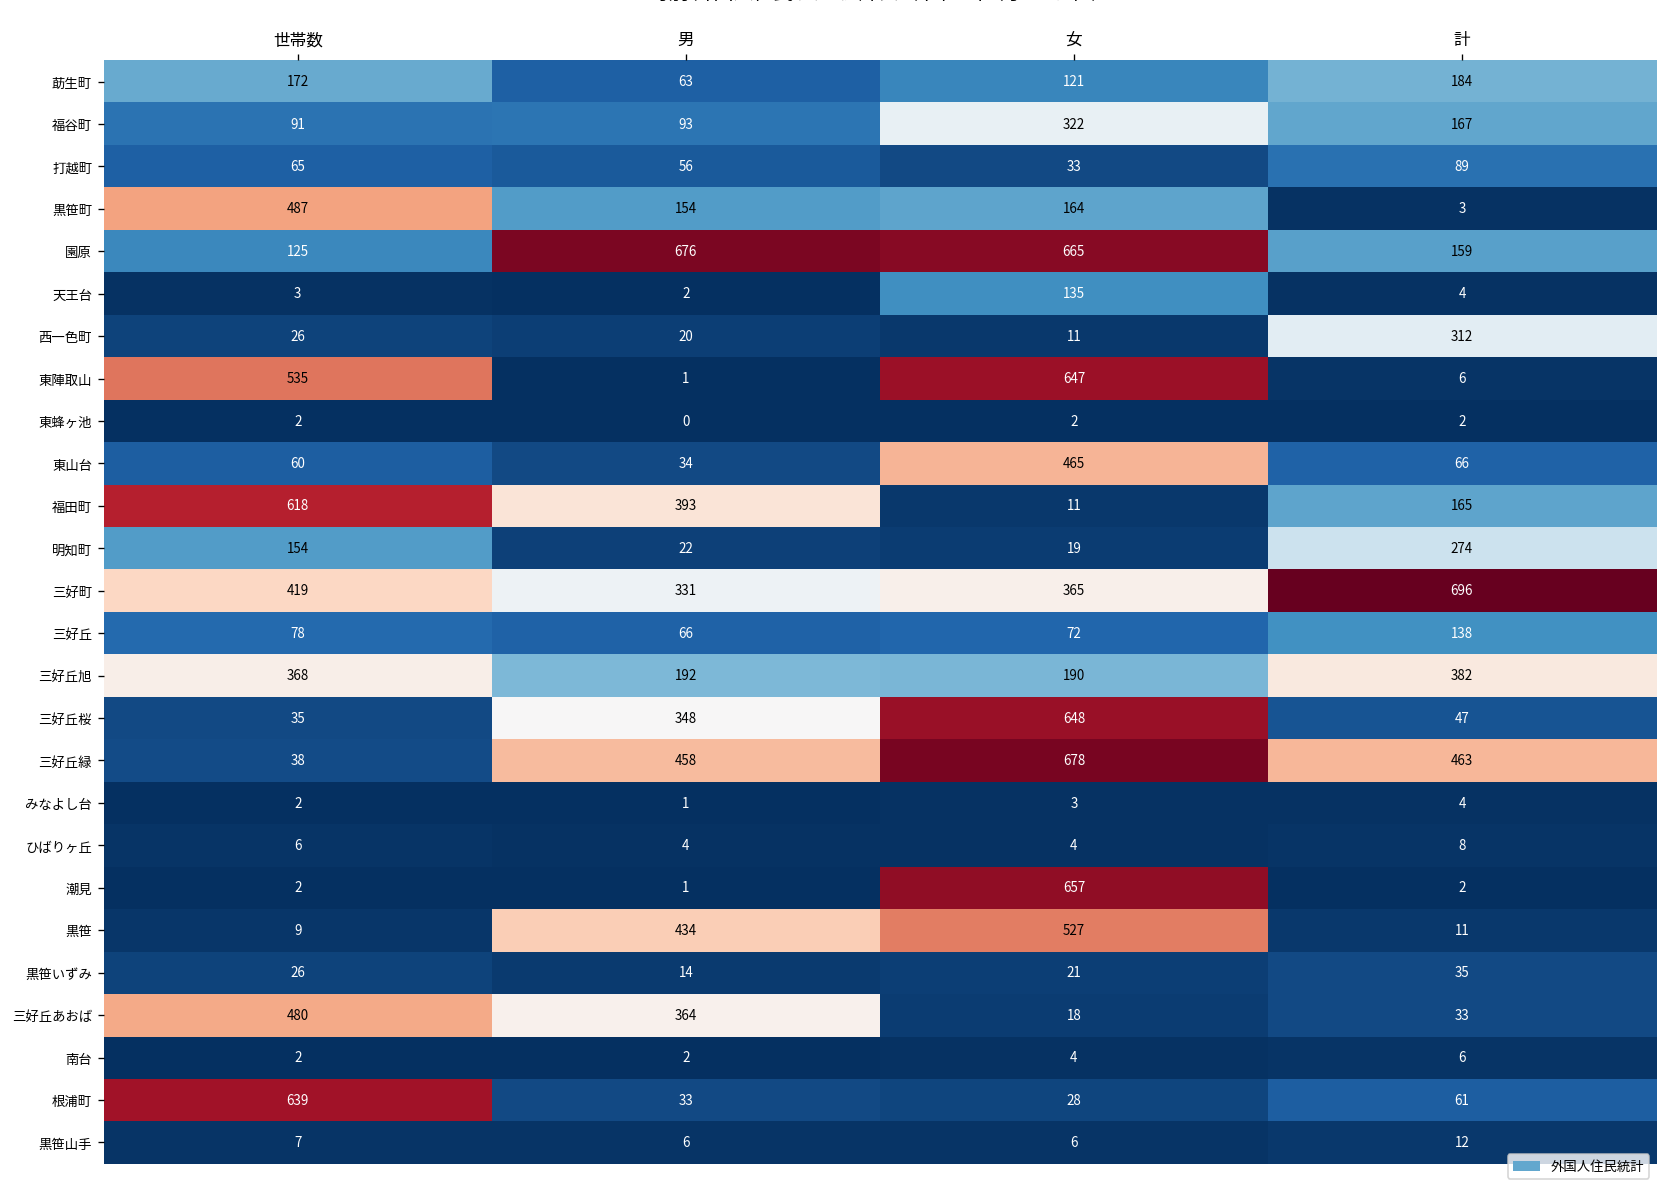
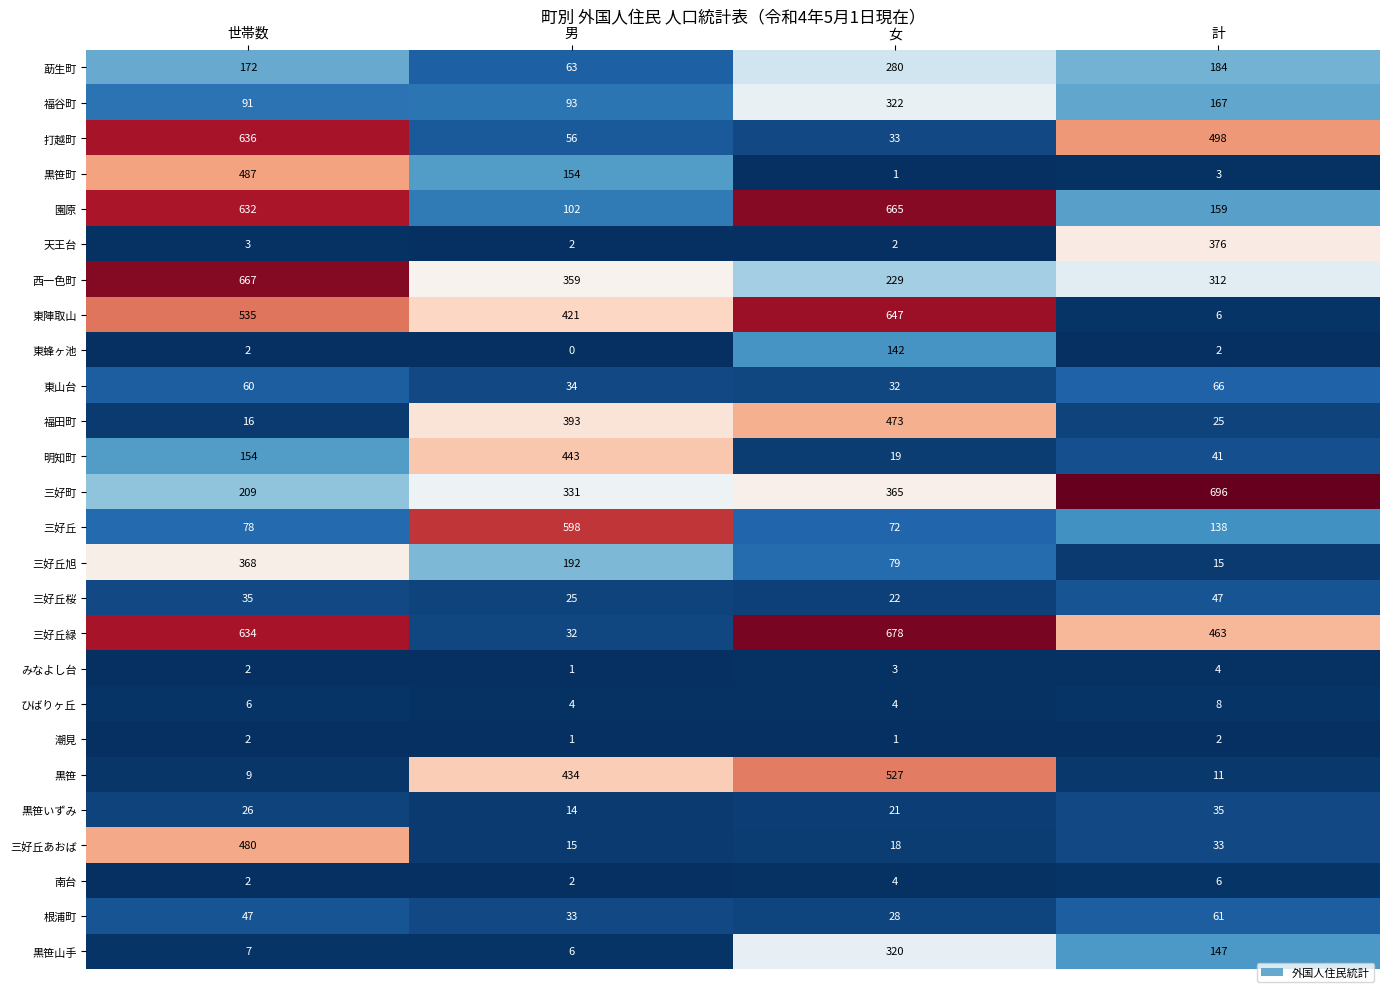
  {
    "莇生町": {
      "世帯数": 172,
      "男": 63,
-     "女": 121,
+     "女": 280,
      "計": 184
    },
    "福谷町": {
      "世帯数": 91,
      "男": 93,
      "女": 322,
      "計": 167
    },
    "打越町": {
-     "世帯数": 65,
+     "世帯数": 636,
      "男": 56,
      "女": 33,
-     "計": 89
+     "計": 498
    },
    "黒笹町": {
      "世帯数": 487,
      "男": 154,
-     "女": 164,
+     "女": 1,
      "計": 3
    },
    "園原": {
-     "世帯数": 125,
-     "男": 676,
+     "世帯数": 632,
+     "男": 102,
      "女": 665,
      "計": 159
    },
    "天王台": {
      "世帯数": 3,
      "男": 2,
-     "女": 135,
-     "計": 4
+     "女": 2,
+     "計": 376
    },
    "西一色町": {
-     "世帯数": 26,
-     "男": 20,
-     "女": 11,
+     "世帯数": 667,
+     "男": 359,
+     "女": 229,
      "計": 312
    },
    "東陣取山": {
      "世帯数": 535,
-     "男": 1,
+     "男": 421,
      "女": 647,
      "計": 6
    },
    "東蜂ヶ池": {
      "世帯数": 2,
      "男": 0,
-     "女": 2,
+     "女": 142,
      "計": 2
    },
    "東山台": {
      "世帯数": 60,
      "男": 34,
-     "女": 465,
+     "女": 32,
      "計": 66
    },
    "福田町": {
-     "世帯数": 618,
+     "世帯数": 16,
      "男": 393,
-     "女": 11,
-     "計": 165
+     "女": 473,
+     "計": 25
    },
    "明知町": {
      "世帯数": 154,
-     "男": 22,
+     "男": 443,
      "女": 19,
-     "計": 274
+     "計": 41
    },
    "三好町": {
-     "世帯数": 419,
+     "世帯数": 209,
      "男": 331,
      "女": 365,
      "計": 696
    },
    "三好丘": {
      "世帯数": 78,
-     "男": 66,
+     "男": 598,
      "女": 72,
      "計": 138
    },
    "三好丘旭": {
      "世帯数": 368,
      "男": 192,
-     "女": 190,
-     "計": 382
+     "女": 79,
+     "計": 15
    },
    "三好丘桜": {
      "世帯数": 35,
-     "男": 348,
-     "女": 648,
+     "男": 25,
+     "女": 22,
      "計": 47
    },
    "三好丘緑": {
-     "世帯数": 38,
-     "男": 458,
+     "世帯数": 634,
+     "男": 32,
      "女": 678,
      "計": 463
    },
    "みなよし台": {
      "世帯数": 2,
      "男": 1,
      "女": 3,
      "計": 4
    },
    "ひばりヶ丘": {
      "世帯数": 6,
      "男": 4,
      "女": 4,
      "計": 8
    },
    "潮見": {
      "世帯数": 2,
      "男": 1,
-     "女": 657,
+     "女": 1,
      "計": 2
    },
    "黒笹": {
      "世帯数": 9,
      "男": 434,
      "女": 527,
      "計": 11
    },
    "黒笹いずみ": {
      "世帯数": 26,
      "男": 14,
      "女": 21,
      "計": 35
    },
    "三好丘あおば": {
      "世帯数": 480,
-     "男": 364,
+     "男": 15,
      "女": 18,
      "計": 33
    },
    "南台": {
      "世帯数": 2,
      "男": 2,
      "女": 4,
      "計": 6
    },
    "根浦町": {
-     "世帯数": 639,
+     "世帯数": 47,
      "男": 33,
      "女": 28,
      "計": 61
    },
    "黒笹山手": {
      "世帯数": 7,
      "男": 6,
-     "女": 6,
-     "計": 12
+     "女": 320,
+     "計": 147
    }
  }
